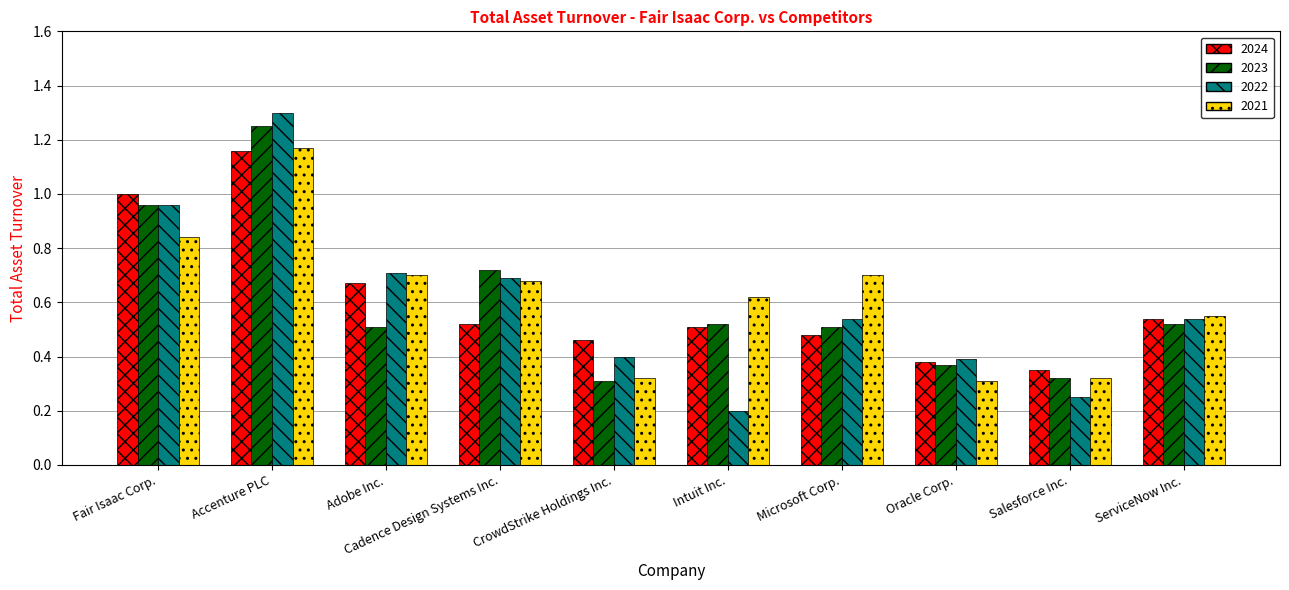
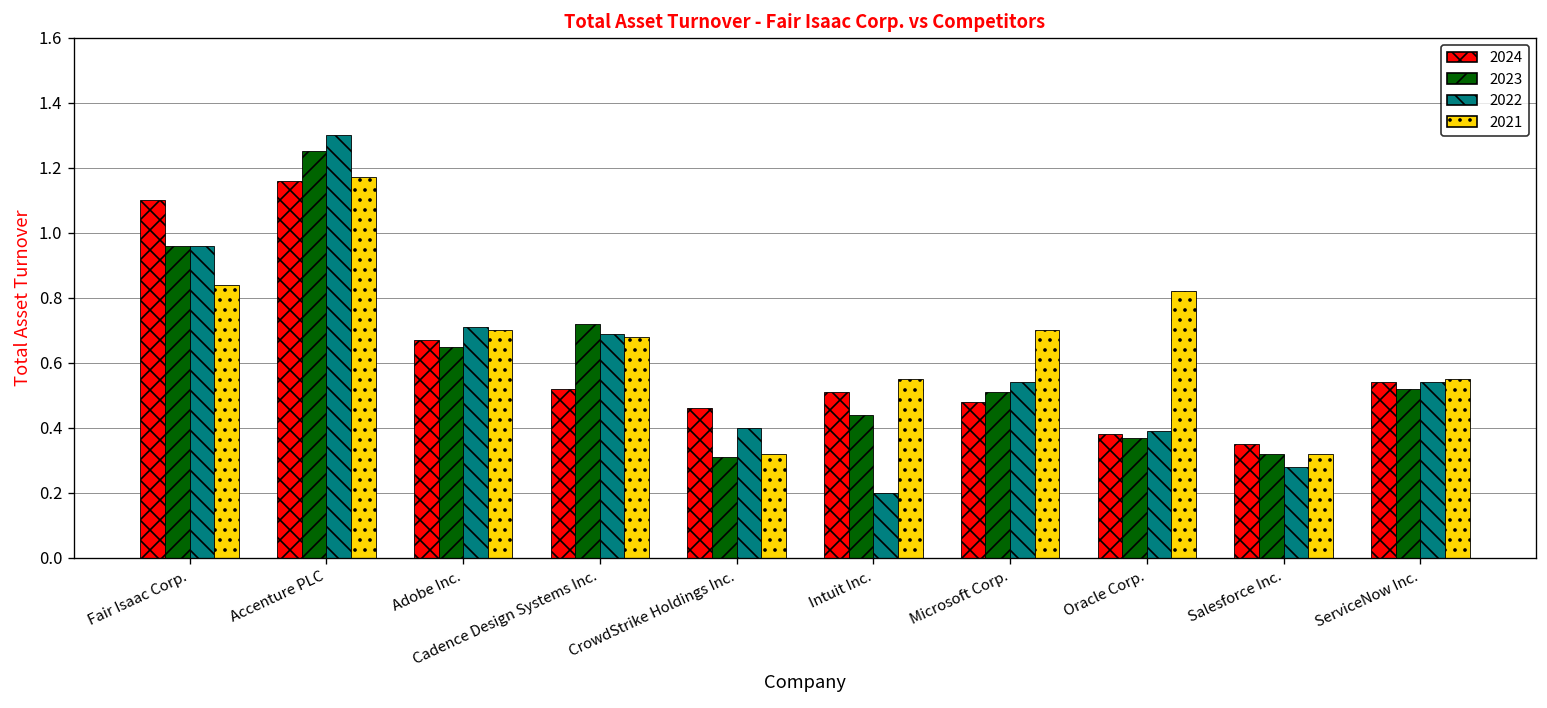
  {
    "2024": {
-     "Fair Isaac Corp.": 1.0,
+     "Fair Isaac Corp.": 1.1,
      "Accenture PLC": 1.16,
      "Adobe Inc.": 0.67,
      "Cadence Design Systems Inc.": 0.52,
      "CrowdStrike Holdings Inc.": 0.46,
      "Intuit Inc.": 0.51,
      "Microsoft Corp.": 0.48,
      "Oracle Corp.": 0.38,
      "Salesforce Inc.": 0.35,
      "ServiceNow Inc.": 0.54
    },
    "2023": {
      "Fair Isaac Corp.": 0.96,
      "Accenture PLC": 1.25,
-     "Adobe Inc.": 0.51,
+     "Adobe Inc.": 0.65,
      "Cadence Design Systems Inc.": 0.72,
      "CrowdStrike Holdings Inc.": 0.31,
-     "Intuit Inc.": 0.52,
+     "Intuit Inc.": 0.44,
      "Microsoft Corp.": 0.51,
      "Oracle Corp.": 0.37,
      "Salesforce Inc.": 0.32,
      "ServiceNow Inc.": 0.52
    },
    "2022": {
      "Fair Isaac Corp.": 0.96,
      "Accenture PLC": 1.30,
      "Adobe Inc.": 0.71,
      "Cadence Design Systems Inc.": 0.69,
      "CrowdStrike Holdings Inc.": 0.40,
      "Intuit Inc.": 0.20,
      "Microsoft Corp.": 0.54,
      "Oracle Corp.": 0.39,
-     "Salesforce Inc.": 0.25,
+     "Salesforce Inc.": 0.28,
      "ServiceNow Inc.": 0.54
    },
    "2021": {
      "Fair Isaac Corp.": 0.84,
      "Accenture PLC": 1.17,
      "Adobe Inc.": 0.70,
      "Cadence Design Systems Inc.": 0.68,
      "CrowdStrike Holdings Inc.": 0.32,
-     "Intuit Inc.": 0.62,
+     "Intuit Inc.": 0.55,
      "Microsoft Corp.": 0.70,
-     "Oracle Corp.": 0.31,
+     "Oracle Corp.": 0.82,
      "Salesforce Inc.": 0.32,
      "ServiceNow Inc.": 0.55
    }
  }
